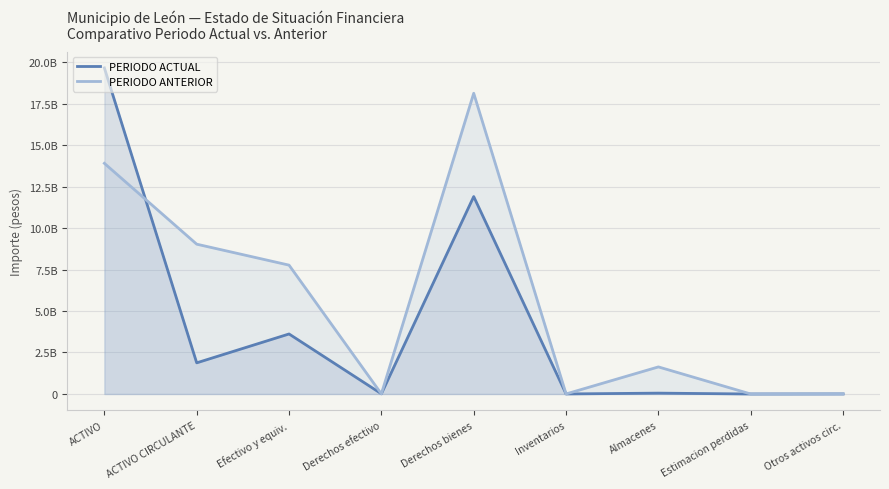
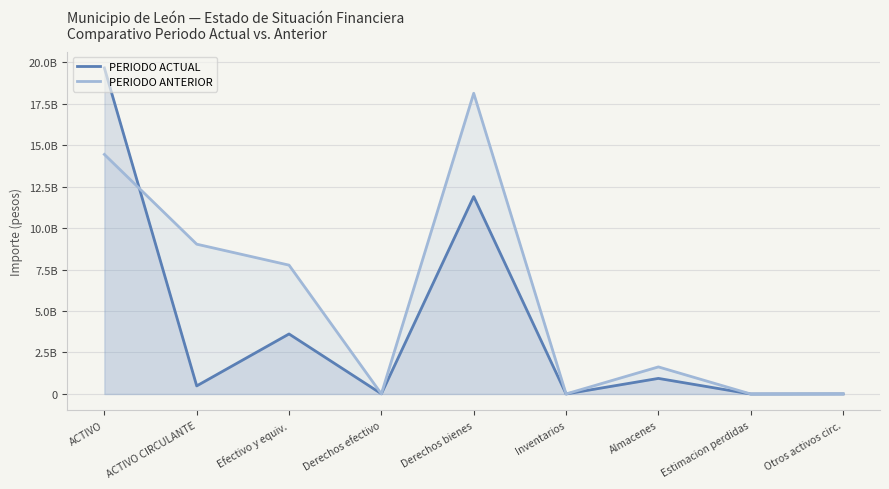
  {
    "PERIODO ACTUAL": {
-     "ACTIVO CIRCULANTE": 1900000000,
+     "ACTIVO CIRCULANTE": 500000000,
      "Efectivo y equiv.": 3600000000,
      "Derechos bienes": 11900000000,
-     "Almacenes": 0
+     "Almacenes": 900000000
    },
    "PERIODO ANTERIOR": {
-     "ACTIVO": 13900000000,
+     "ACTIVO": 14400000000,
      "ACTIVO CIRCULANTE": 9000000000,
      "Efectivo y equiv.": 7800000000,
      "Derechos bienes": 18100000000,
      "Almacenes": 1600000000
    }
  }
